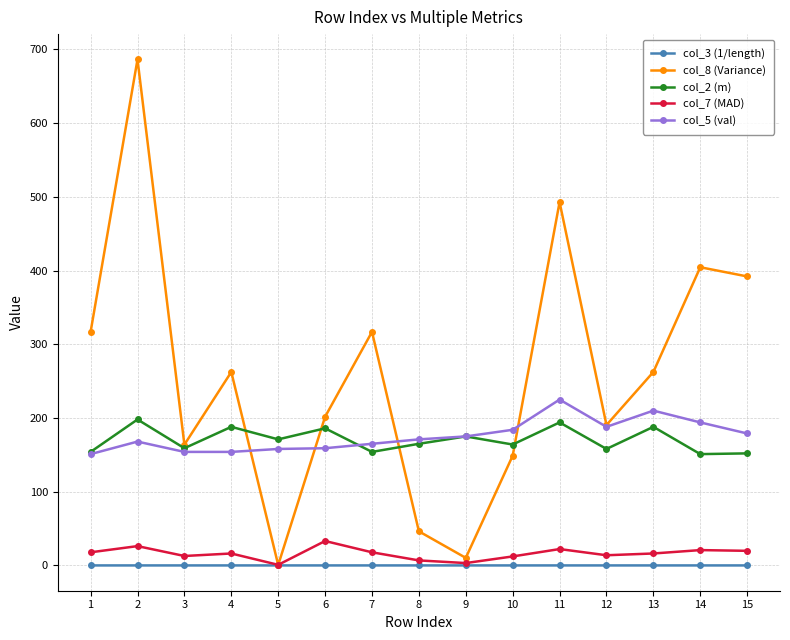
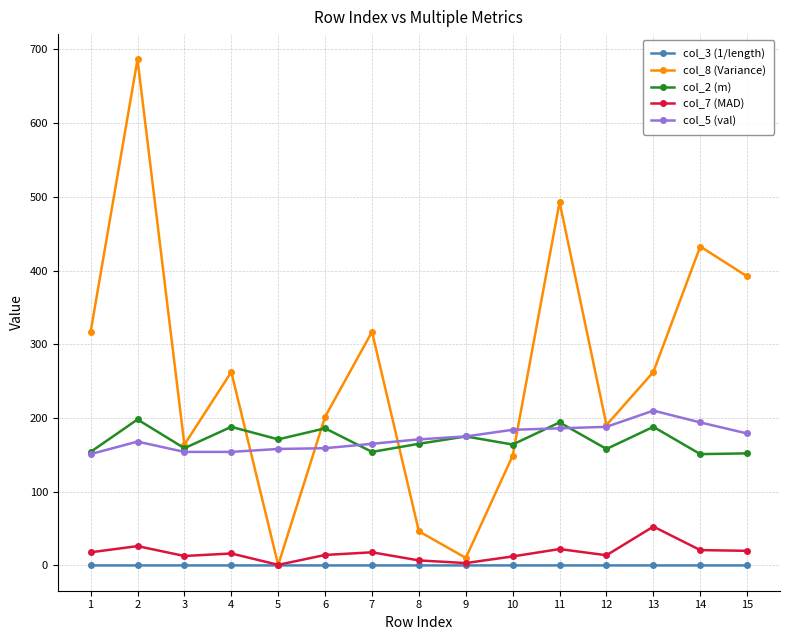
  {
    "col_3 (1/length)": {
      "1": 0,
      "2": 0,
      "3": 0,
      "4": 0,
      "6": 0,
      "7": 0,
      "8": 0,
      "10": 0,
      "11": 0,
      "12": 0,
      "13": 0,
      "14": 0,
      "15": 0
    },
    "col_8 (Variance)": {
      "1": 320,
      "2": 690,
      "3": 160,
      "4": 260,
      "6": 200,
      "7": 320,
      "8": 50,
      "9": 10,
      "10": 150,
      "11": 490,
      "13": 260,
-     "14": 400,
+     "14": 430,
      "15": 390
    },
    "col_2 (m)": {
      "2": 200,
      "3": 160,
      "4": 190,
      "5": 170,
      "6": 190,
      "7": 150,
      "8": 170,
      "10": 160,
      "11": 190,
      "12": 160,
      "13": 190,
      "14": 150,
      "15": 150
    },
    "col_7 (MAD)": {
      "1": 20,
      "2": 30,
      "3": 10,
      "4": 20,
-     "6": 30,
+     "6": 10,
      "7": 20,
      "8": 10,
      "10": 10,
      "11": 20,
      "12": 10,
-     "13": 20,
+     "13": 50,
      "14": 20,
      "15": 20
    },
    "col_5 (val)": {
      "2": 170,
      "3": 150,
      "4": 150,
      "5": 160,
      "6": 160,
      "7": 170,
      "8": 170,
      "10": 180,
-     "11": 230,
+     "11": 190,
      "13": 210,
      "14": 190,
      "15": 180
    }
  }
